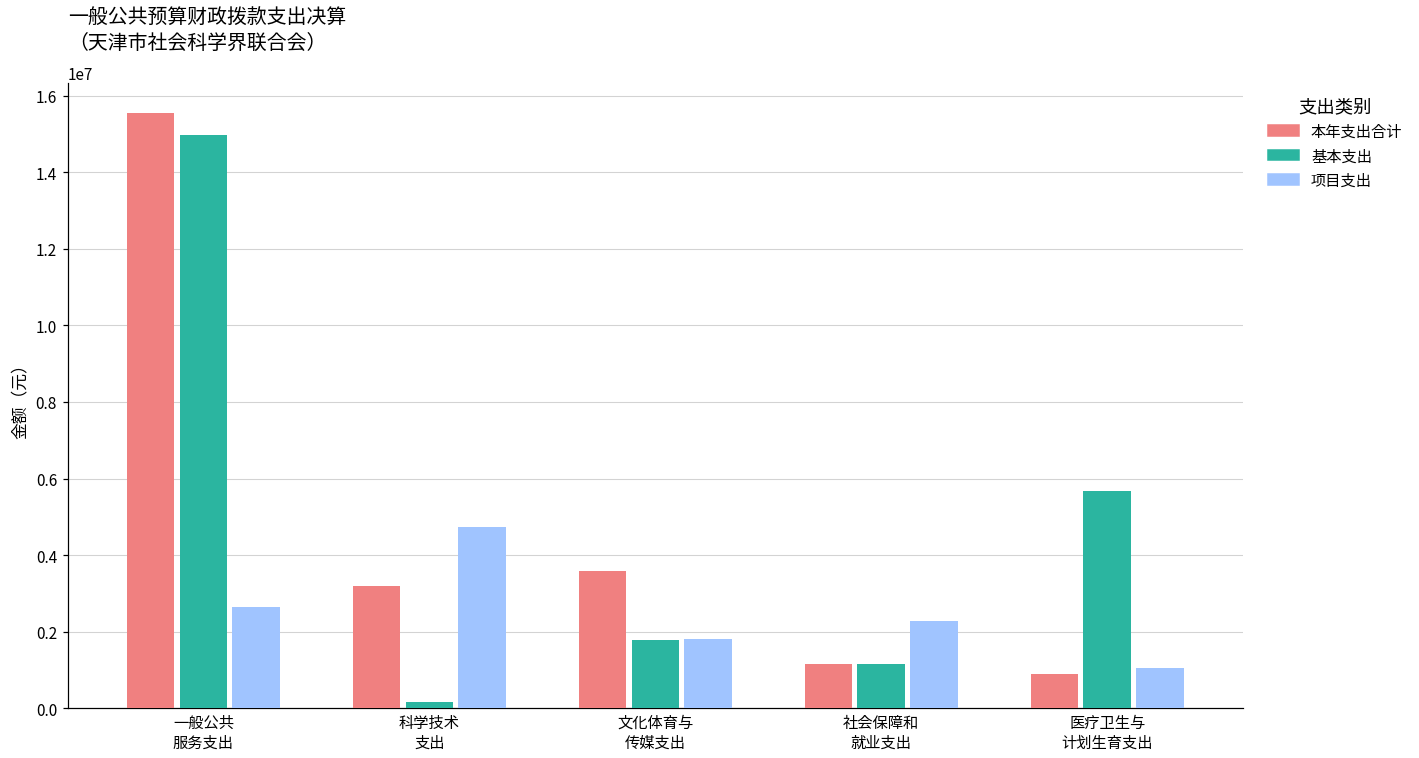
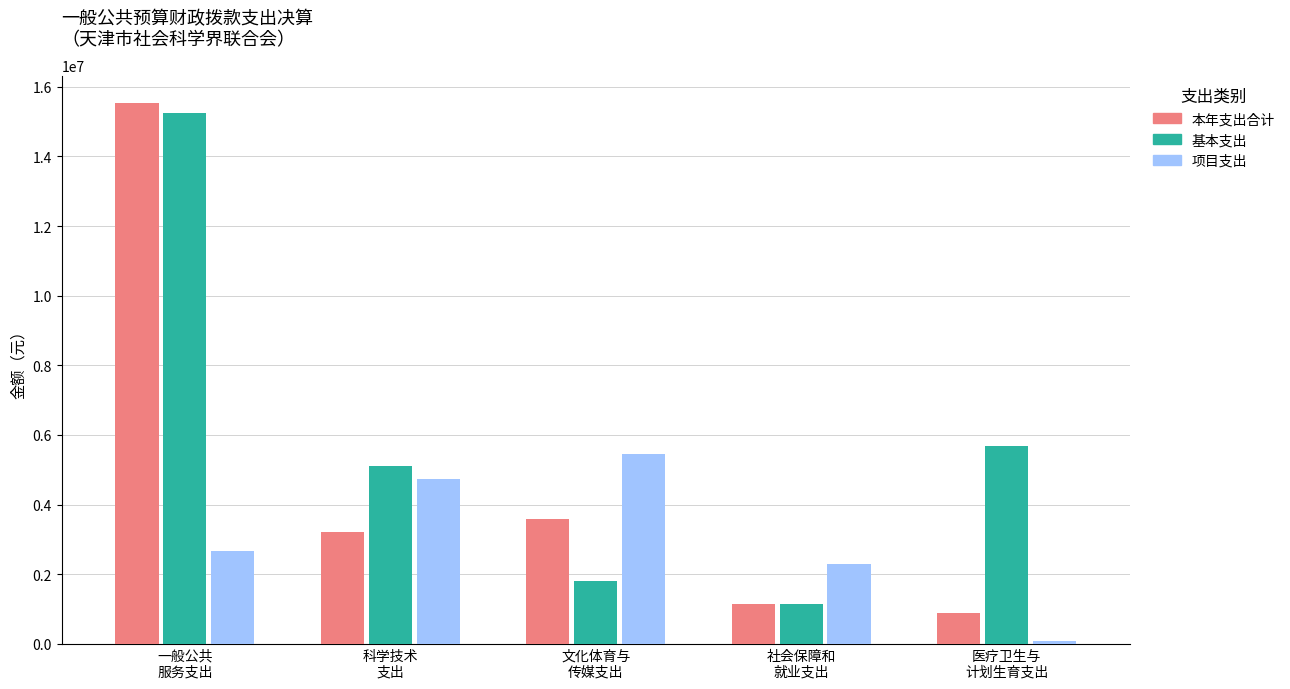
  {
    "本年支出合计": {
      "一般公共 服务支出": 15500000,
      "科学技术 支出": 3200000,
      "文化体育与 传媒支出": 3600000,
      "社会保障和 就业支出": 1100000,
      "医疗卫生与 计划生育支出": 900000
    },
    "基本支出": {
-     "一般公共 服务支出": 15000000,
-     "科学技术 支出": 200000,
+     "一般公共 服务支出": 15200000,
+     "科学技术 支出": 5100000,
      "文化体育与 传媒支出": 1800000,
      "社会保障和 就业支出": 1100000,
      "医疗卫生与 计划生育支出": 5700000
    },
    "项目支出": {
      "一般公共 服务支出": 2700000,
      "科学技术 支出": 4700000,
-     "文化体育与 传媒支出": 1800000,
+     "文化体育与 传媒支出": 5400000,
      "社会保障和 就业支出": 2300000,
-     "医疗卫生与 计划生育支出": 1100000
+     "医疗卫生与 计划生育支出": 100000
    }
  }
